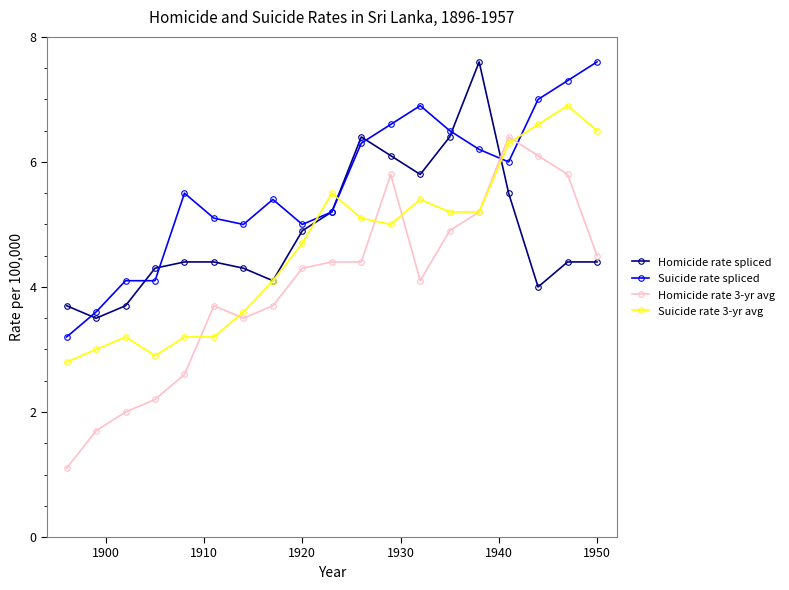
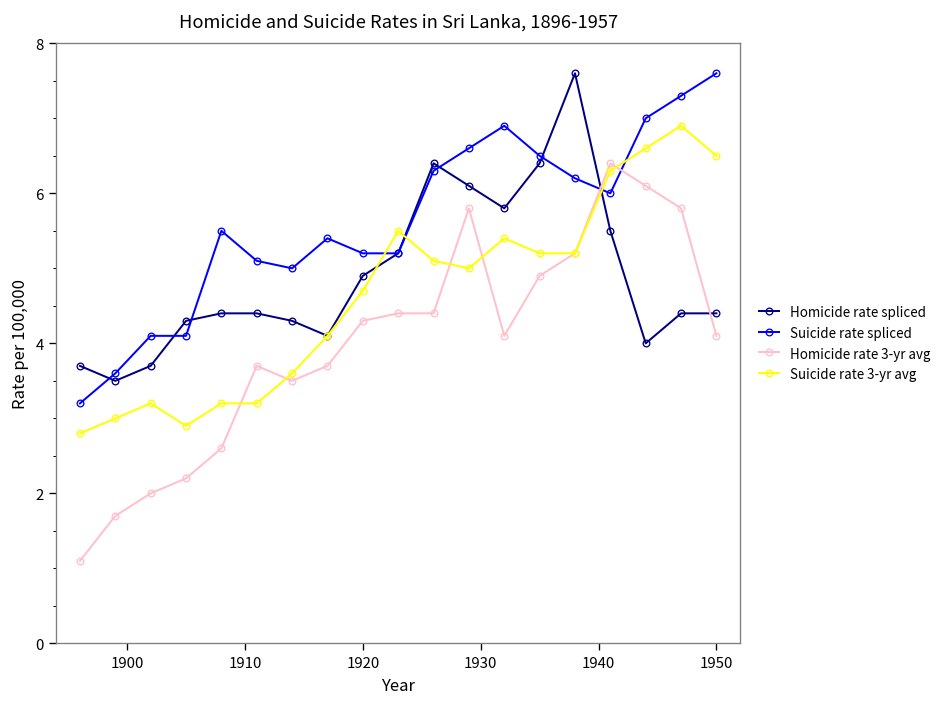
  {
    "Homicide rate spliced": {
      "1920": 4.9,
      "1950": 4.4
    },
    "Suicide rate spliced": {
-     "1920": 5.0,
+     "1920": 5.2,
      "1950": 7.6
    },
    "Homicide rate 3-yr avg": {
      "1920": 4.3,
-     "1950": 4.5
+     "1950": 4.1
    },
    "Suicide rate 3-yr avg": {
      "1920": 4.7,
      "1950": 6.5
    }
  }
